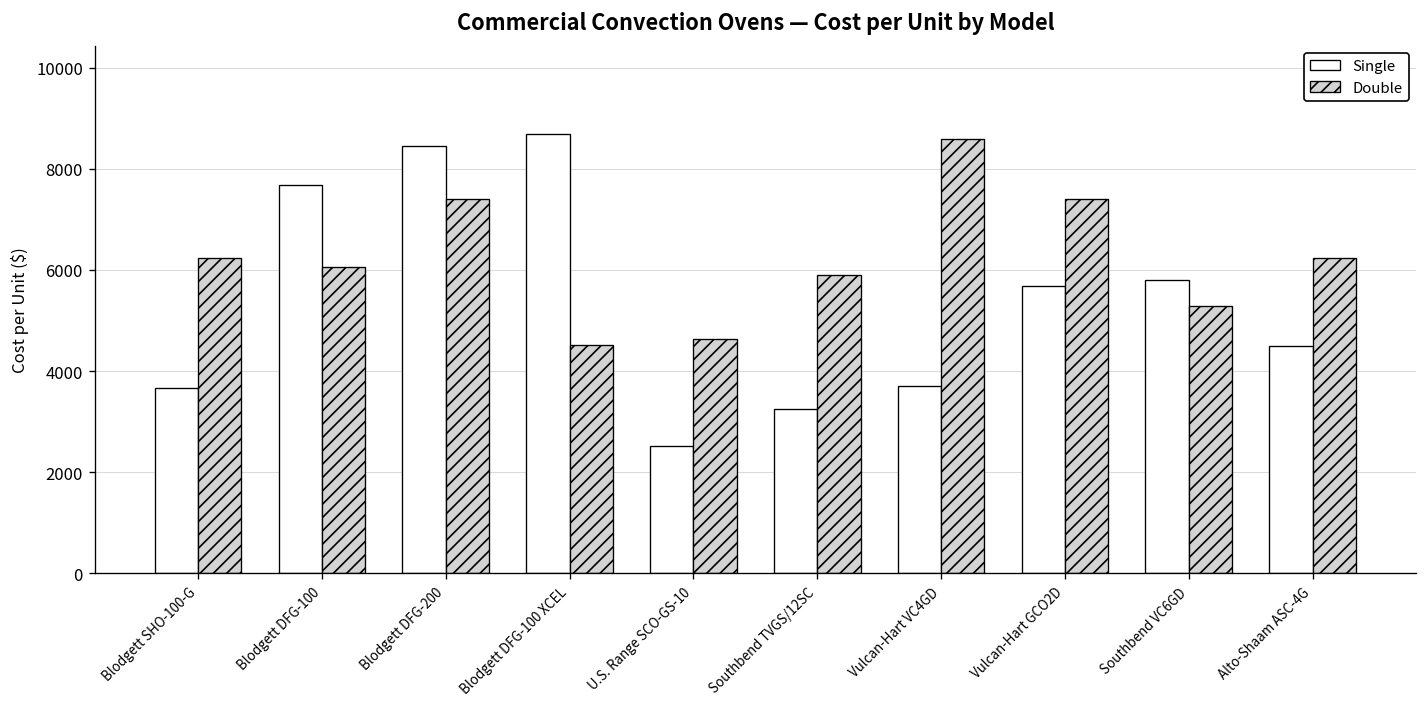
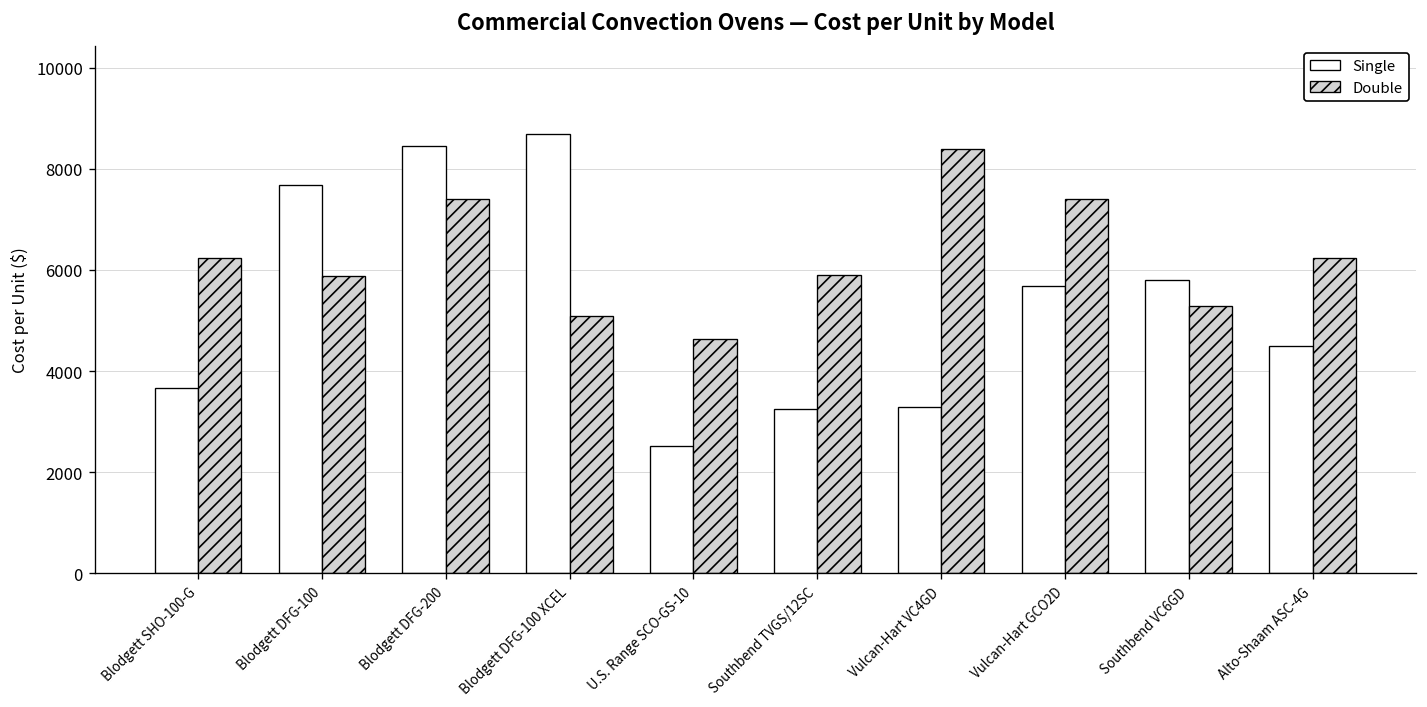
  {
    "Single": {
      "Blodgett SHO-100-G": 3700,
      "Blodgett DFG-100": 7700,
      "Blodgett DFG-200": 8500,
      "Blodgett DFG-100 XCEL": 8700,
      "U.S. Range SCO-GS-10": 2500,
      "Southbend TVGS/12SC": 3200,
-     "Vulcan-Hart VC4GD": 3700,
+     "Vulcan-Hart VC4GD": 3300,
      "Vulcan-Hart GCO2D": 5700,
      "Southbend VC6GD": 5800,
      "Alto-Shaam ASC-4G": 4500
    },
    "Double": {
      "Blodgett SHO-100-G": 6200,
-     "Blodgett DFG-100": 6100,
+     "Blodgett DFG-100": 5900,
      "Blodgett DFG-200": 7400,
-     "Blodgett DFG-100 XCEL": 4500,
+     "Blodgett DFG-100 XCEL": 5100,
      "U.S. Range SCO-GS-10": 4600,
      "Southbend TVGS/12SC": 5900,
-     "Vulcan-Hart VC4GD": 8600,
+     "Vulcan-Hart VC4GD": 8400,
      "Vulcan-Hart GCO2D": 7400,
      "Southbend VC6GD": 5300,
      "Alto-Shaam ASC-4G": 6200
    }
  }
